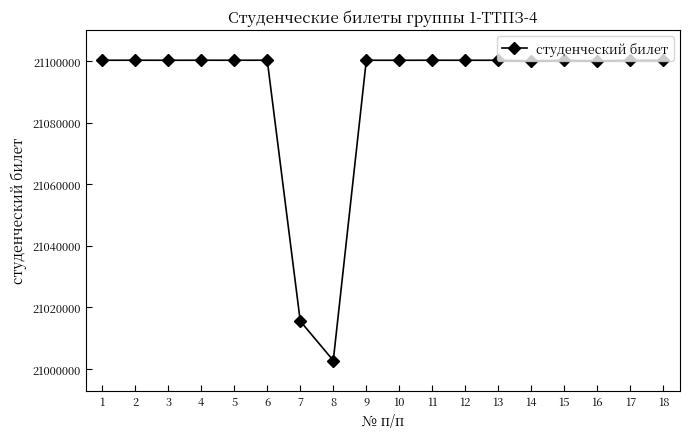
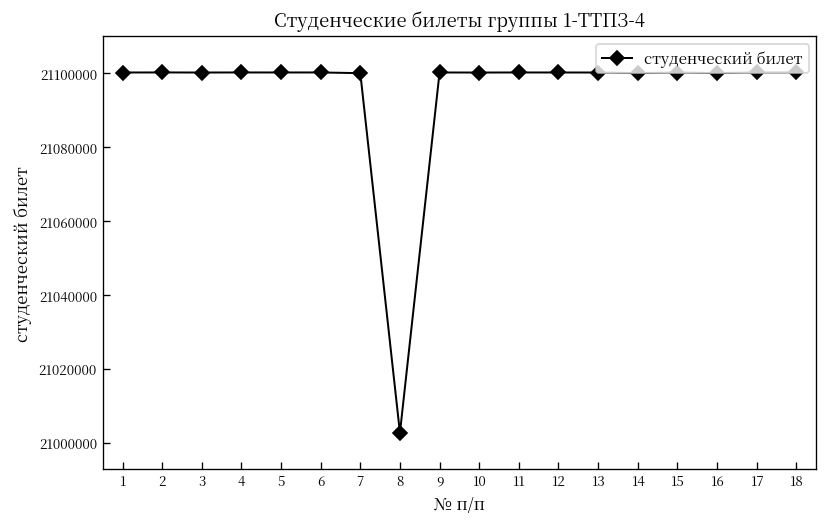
  {
    "1": 21100000,
    "2": 21100000,
    "3": 21100000,
    "4": 21100000,
    "5": 21100000,
    "6": 21100000,
-   "7": 21016000,
+   "7": 21100000,
    "8": 21003000,
    "9": 21100000,
    "10": 21100000,
    "11": 21100000,
    "12": 21100000,
    "14": 21100000
  }
